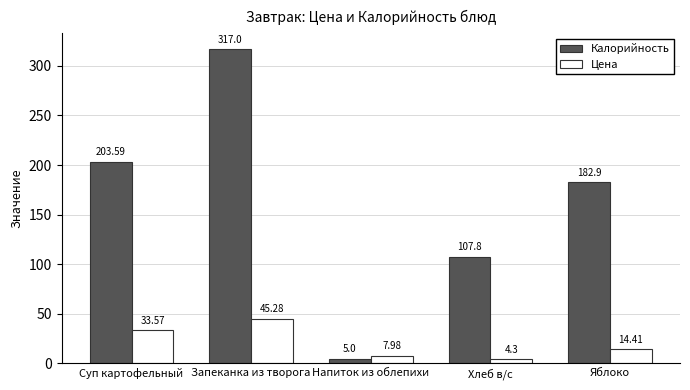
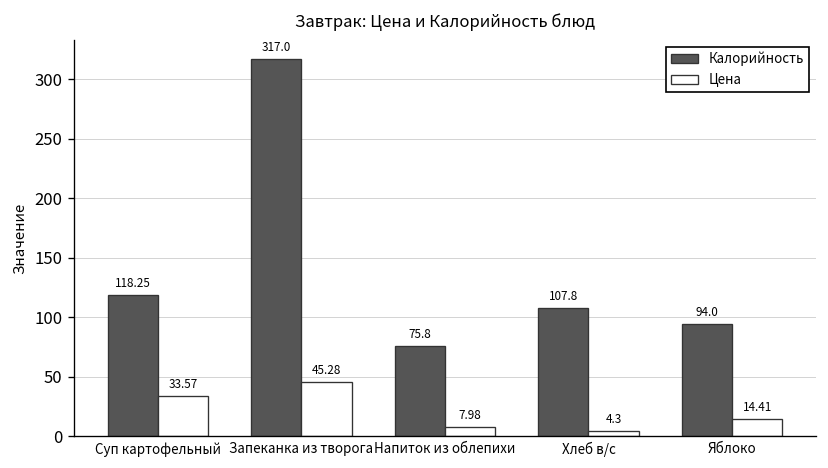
  {
    "Калорийность": {
-     "Суп картофельный": 203.59,
+     "Суп картофельный": 118.25,
      "Запеканка из творога": 317.0,
-     "Напиток из облепихи": 5.0,
+     "Напиток из облепихи": 75.8,
      "Хлеб в/с": 107.8,
-     "Яблоко": 182.9
+     "Яблоко": 94.0
    },
    "Цена": {
      "Суп картофельный": 33.57,
      "Запеканка из творога": 45.28,
      "Напиток из облепихи": 7.98,
      "Хлеб в/с": 4.3,
      "Яблоко": 14.41
    }
  }
